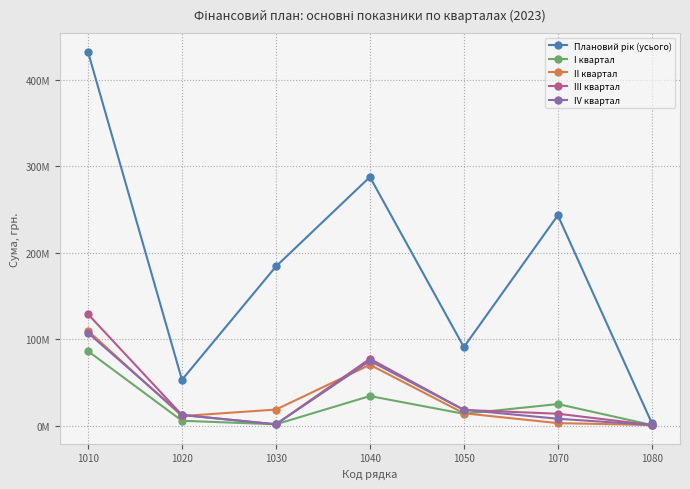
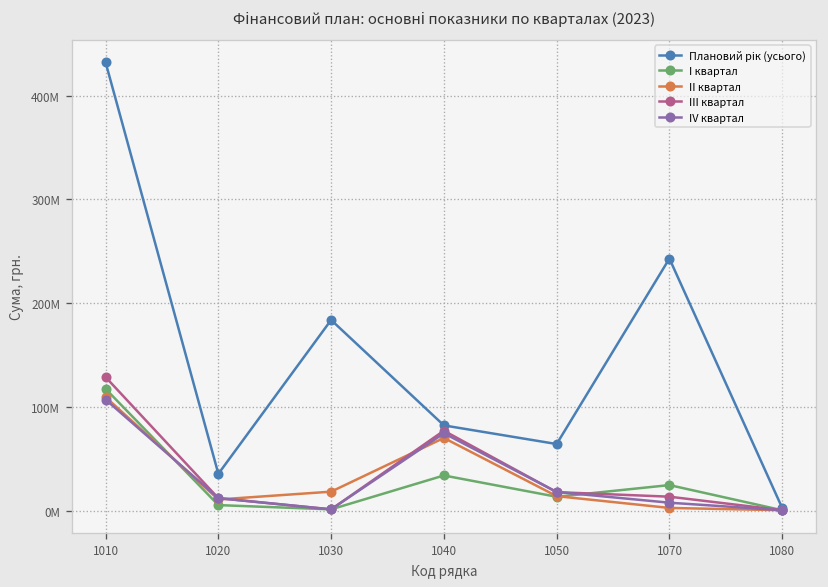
  {
    "Плановий рік (усього)": {
      "1010": 430000000,
-     "1020": 50000000,
+     "1020": 40000000,
      "1030": 180000000,
-     "1040": 290000000,
-     "1050": 90000000,
+     "1040": 80000000,
+     "1050": 60000000,
      "1070": 240000000
    },
    "І квартал": {
-     "1010": 90000000,
+     "1010": 120000000,
      "1020": 10000000,
      "1040": 30000000,
      "1070": 20000000
    },
    "ІІ квартал": {
      "1030": 20000000,
      "1040": 70000000,
      "1070": 0
    }
  }
